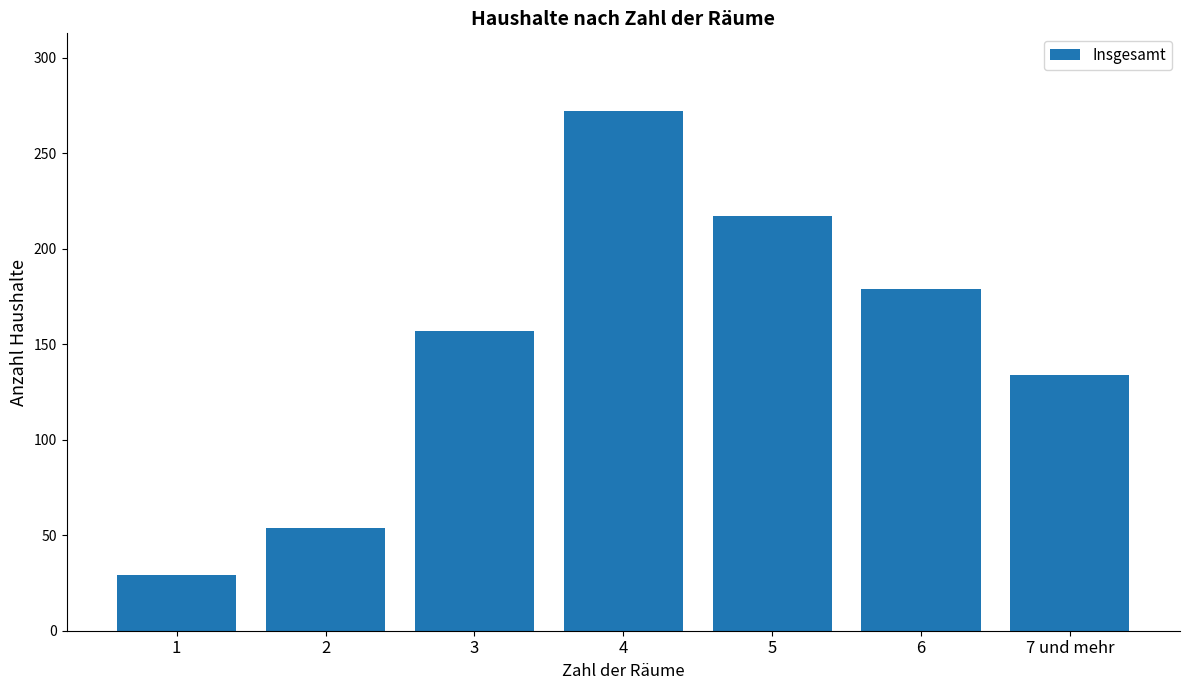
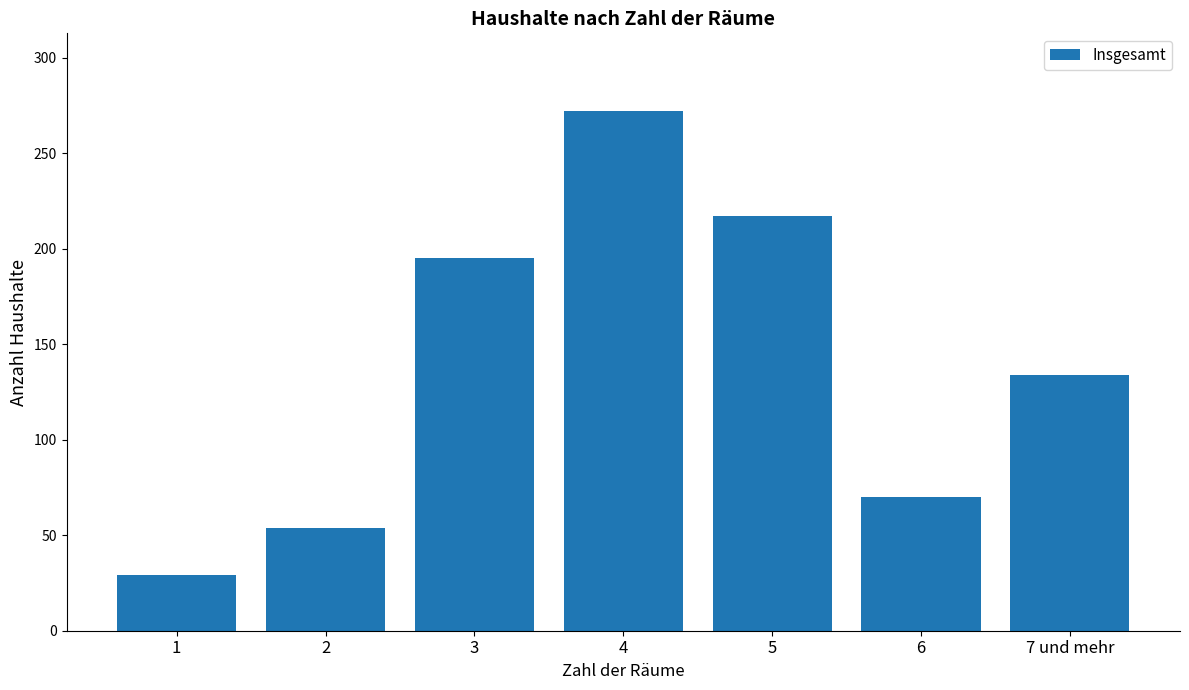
  {
    "1": 29,
    "2": 54,
-   "3": 157,
+   "3": 195,
    "4": 272,
    "5": 217,
-   "6": 179,
+   "6": 70,
    "7 und mehr": 134
  }
